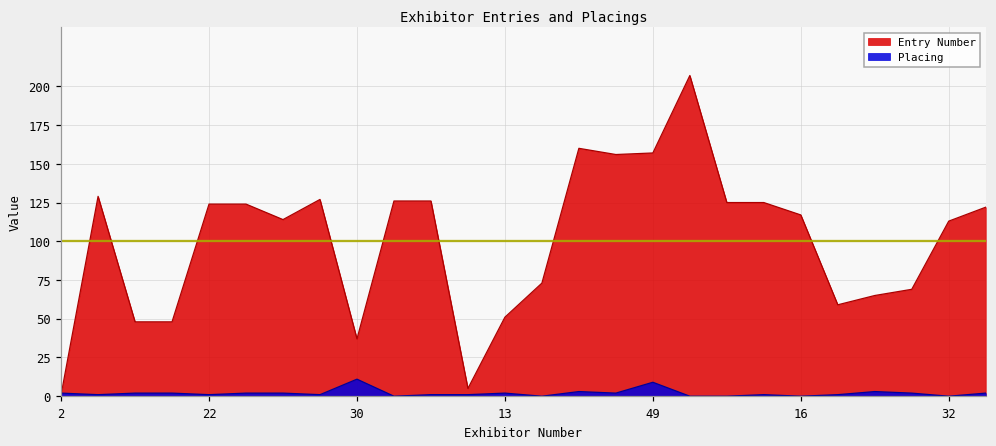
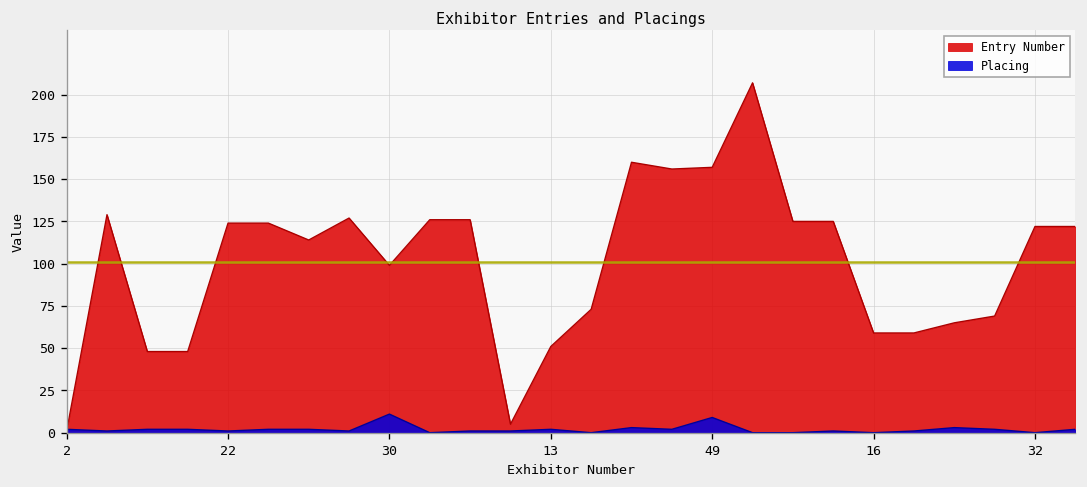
  {
    "Entry Number": {
-     "30": 37,
+     "30": 99,
      "49": 157,
-     "16": 117,
-     "32": 113
+     "16": 59,
+     "32": 122
    },
    "Placing": {
      "30": 11,
      "49": 9,
      "16": 0,
      "32": 0
    }
  }
